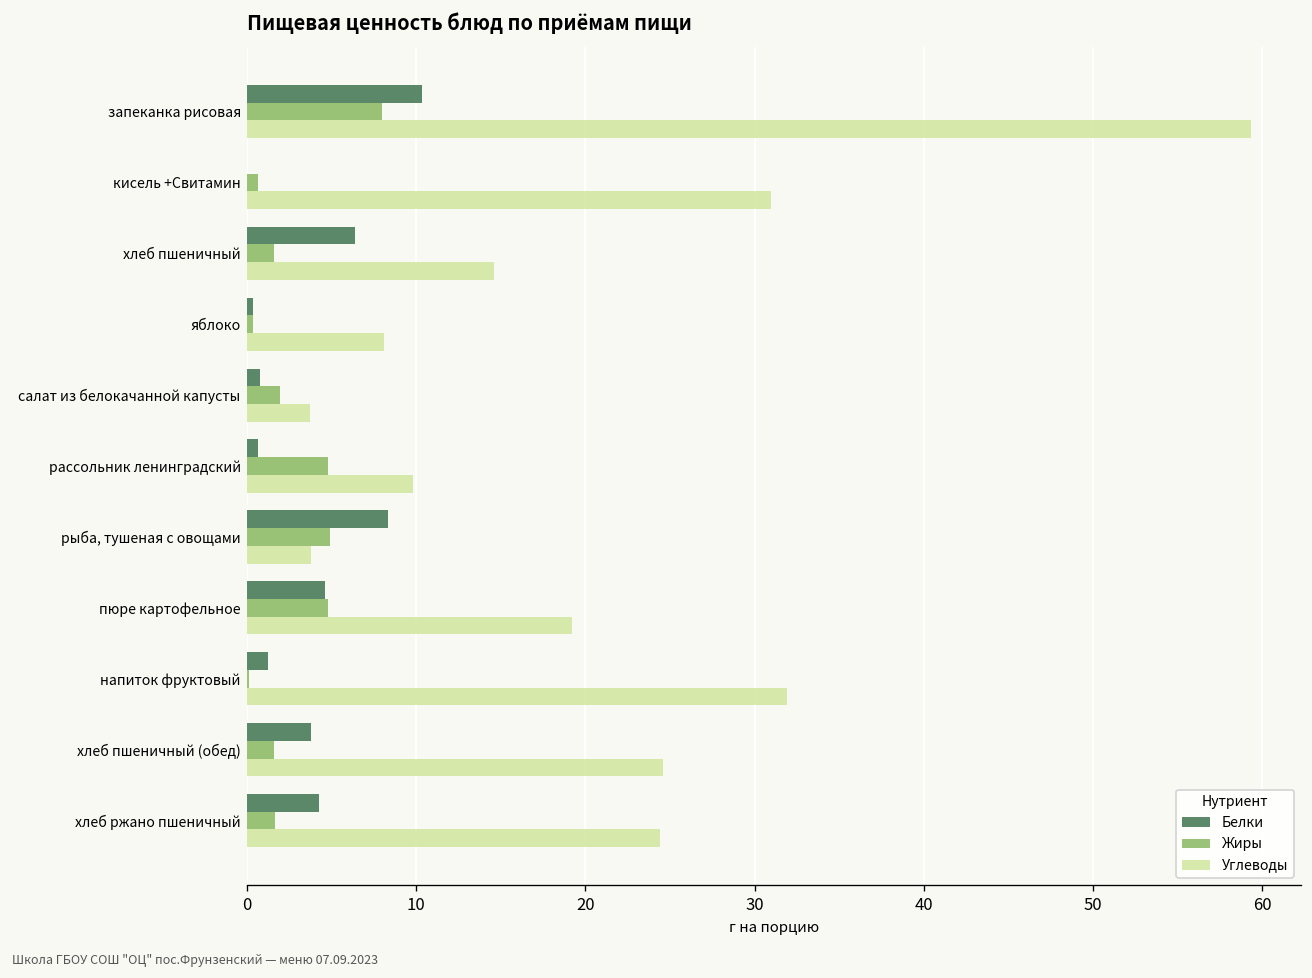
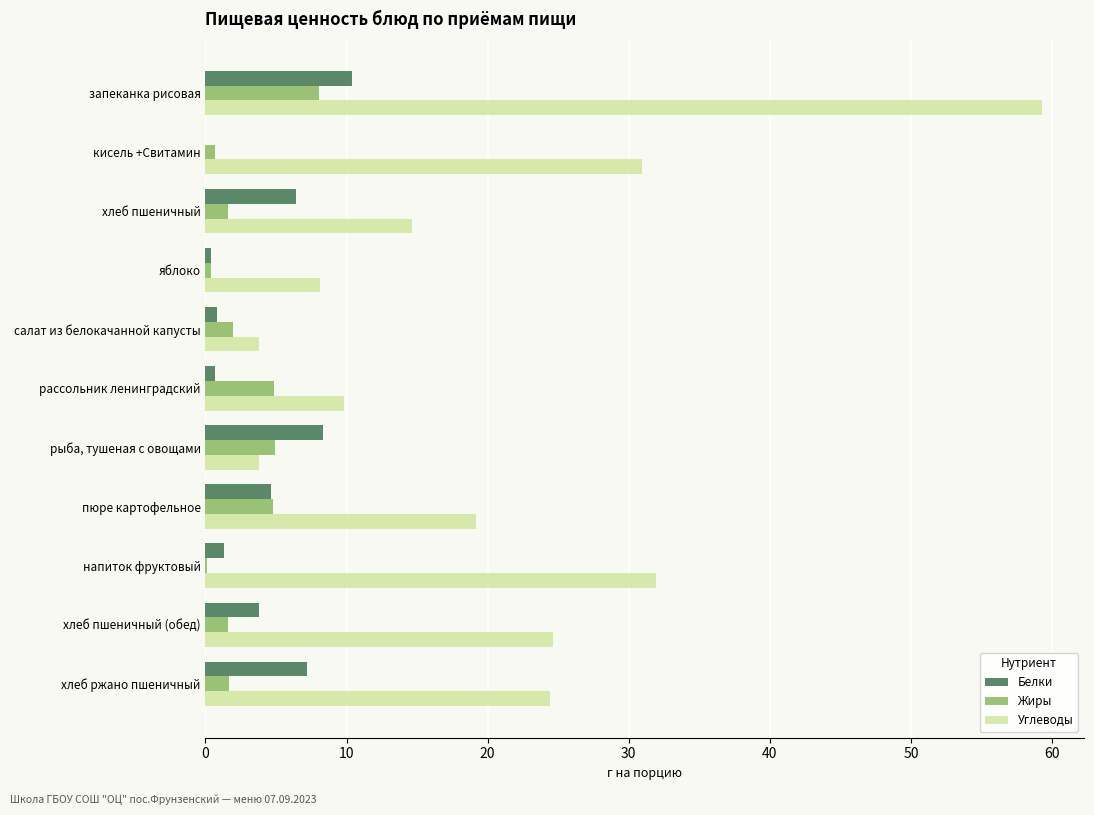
  {
    "Белки": {
      "запеканка рисовая": 10.4,
      "кисель +Свитамин": 0.0,
      "хлеб пшеничный": 6.4,
      "яблоко": 0.4,
      "салат из белокачанной капусты": 0.8,
      "рассольник ленинградский": 0.7,
      "рыба, тушеная с овощами": 8.3,
      "пюре картофельное": 4.7,
      "напиток фруктовый": 1.3,
      "хлеб пшеничный (обед)": 3.8,
-     "хлеб ржано пшеничный": 4.3
+     "хлеб ржано пшеничный": 7.2
    },
    "Жиры": {
      "запеканка рисовая": 8.0,
      "кисель +Свитамин": 0.7,
      "хлеб пшеничный": 1.6,
      "яблоко": 0.4,
      "салат из белокачанной капусты": 2.0,
      "рассольник ленинградский": 4.8,
      "рыба, тушеная с овощами": 5.0,
      "пюре картофельное": 4.8,
      "хлеб пшеничный (обед)": 1.6,
      "хлеб ржано пшеничный": 1.7
    },
    "Углеводы": {
      "запеканка рисовая": 59.3,
      "кисель +Свитамин": 31.0,
      "хлеб пшеничный": 14.6,
      "яблоко": 8.1,
      "салат из белокачанной капусты": 3.8,
      "рассольник ленинградский": 9.8,
      "рыба, тушеная с овощами": 3.8,
      "пюре картофельное": 19.2,
      "напиток фруктовый": 31.9,
      "хлеб пшеничный (обед)": 24.6,
      "хлеб ржано пшеничный": 24.4
    }
  }
